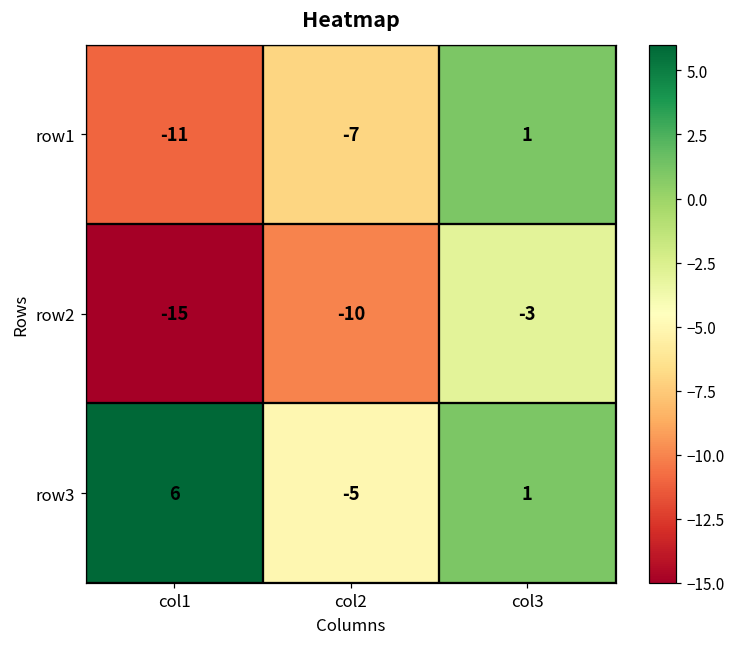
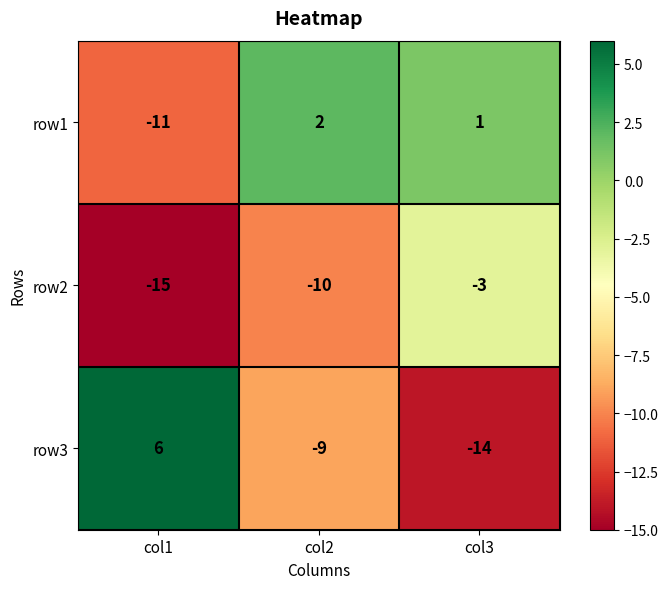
  {
    "row1": {
      "col1": -11,
-     "col2": -7,
+     "col2": 2,
      "col3": 1
    },
    "row2": {
      "col1": -15,
      "col2": -10,
      "col3": -3
    },
    "row3": {
      "col1": 6,
-     "col2": -5,
-     "col3": 1
+     "col2": -9,
+     "col3": -14
    }
  }
